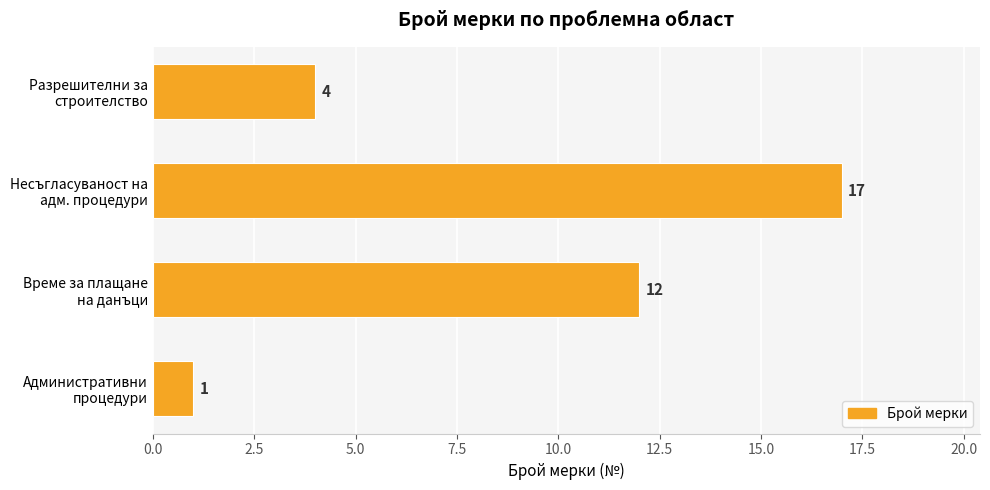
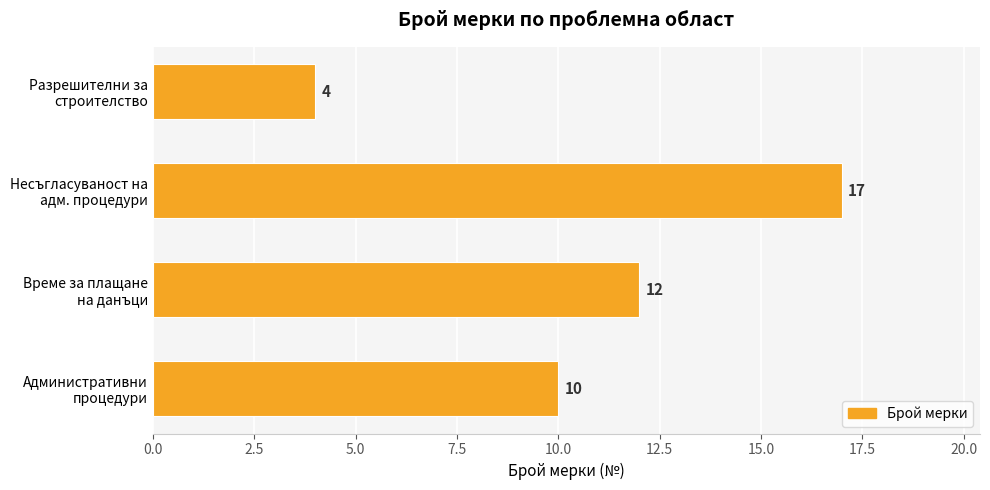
  {
    "Разрешителни за строителство": 4,
    "Несъгласуваност на адм. процедури": 17,
    "Време за плащане на данъци": 12,
-   "Административни процедури": 1
+   "Административни процедури": 10
  }
